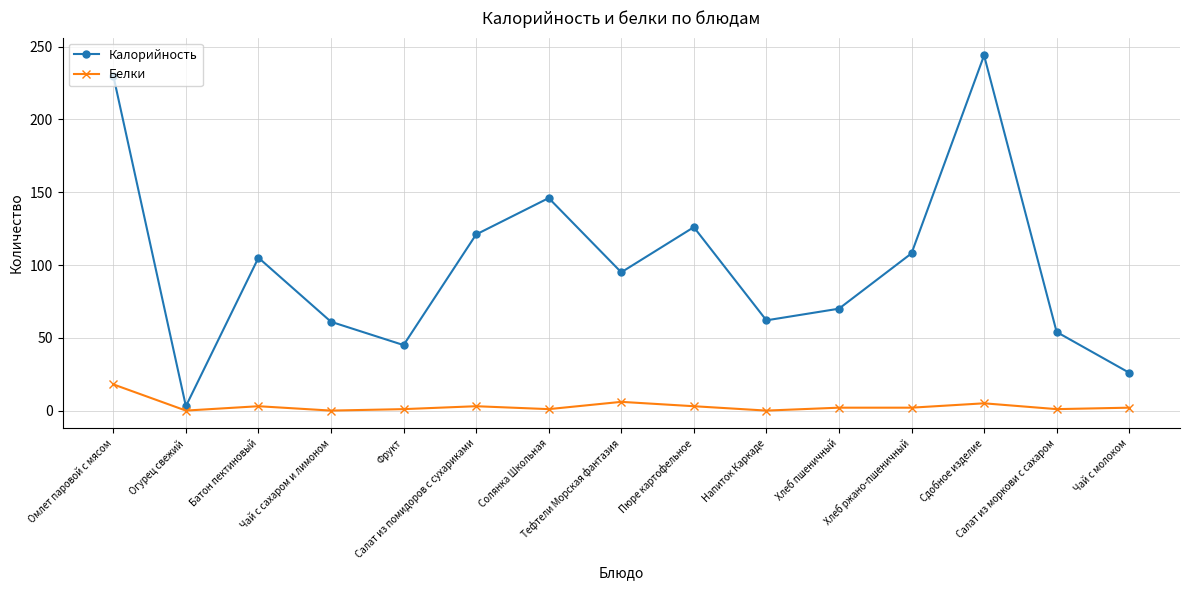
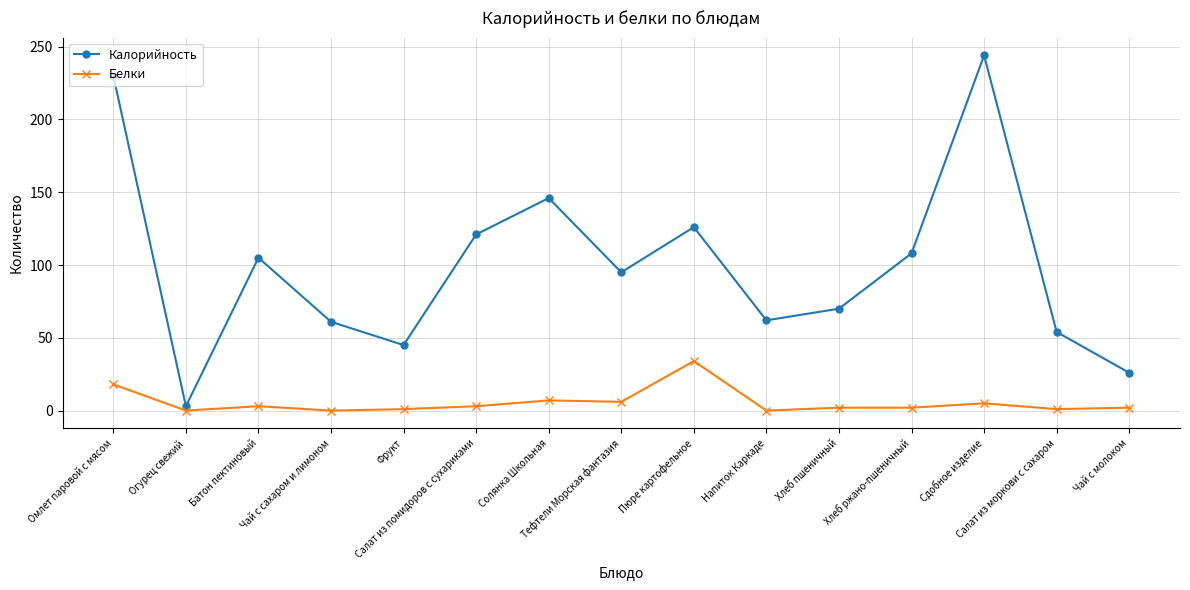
  {
    "Калорийность": {
      "Огурец свежий": 3,
      "Батон пектиновый": 105,
      "Чай с сахаром и лимоном": 61,
      "Фрукт": 45,
      "Салат из помидоров с сухариками": 121,
      "Солянка Школьная": 146,
      "Тефтели Морская фантазия": 95,
      "Пюре картофельное": 126,
      "Напиток Каркаде": 62,
      "Хлеб пшеничный": 70,
      "Хлеб ржано-пшеничный": 108,
      "Сдобное изделие": 244,
      "Салат из моркови с сахаром": 54,
      "Чай с молоком": 26
    },
    "Белки": {
      "Омлет паровой с мясом": 18,
      "Огурец свежий": 0,
      "Батон пектиновый": 3,
      "Чай с сахаром и лимоном": 0,
      "Фрукт": 1,
      "Салат из помидоров с сухариками": 3,
-     "Солянка Школьная": 1,
+     "Солянка Школьная": 7,
      "Тефтели Морская фантазия": 6,
-     "Пюре картофельное": 3,
+     "Пюре картофельное": 34,
      "Напиток Каркаде": 0,
      "Хлеб пшеничный": 2,
      "Хлеб ржано-пшеничный": 2,
      "Сдобное изделие": 5,
      "Салат из моркови с сахаром": 1,
      "Чай с молоком": 2
    }
  }
